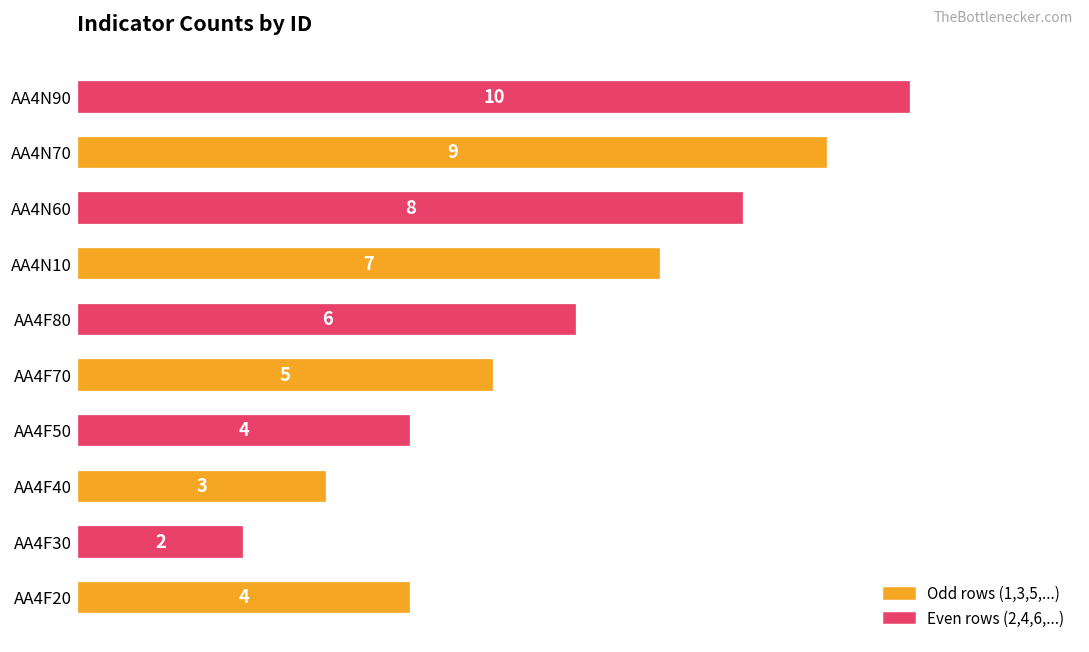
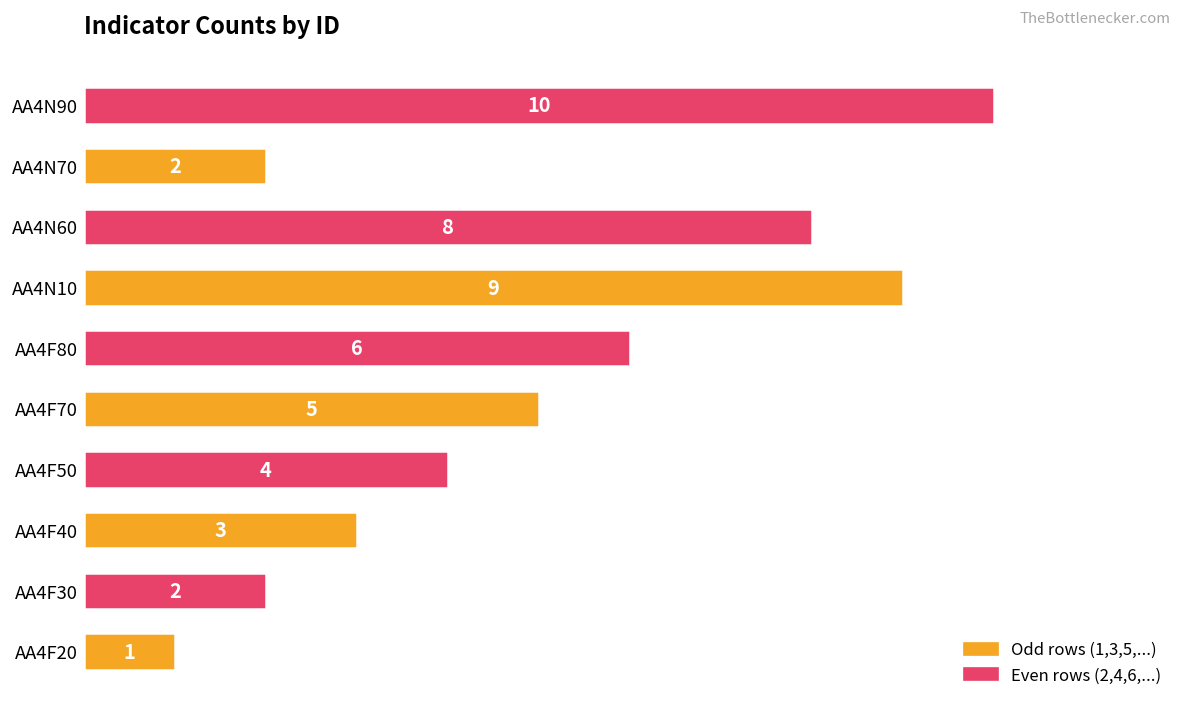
  {
    "AA4N90": 10,
-   "AA4N70": 9,
+   "AA4N70": 2,
    "AA4N60": 8,
-   "AA4N10": 7,
+   "AA4N10": 9,
    "AA4F80": 6,
    "AA4F70": 5,
    "AA4F50": 4,
    "AA4F40": 3,
    "AA4F30": 2,
-   "AA4F20": 4
+   "AA4F20": 1
  }
